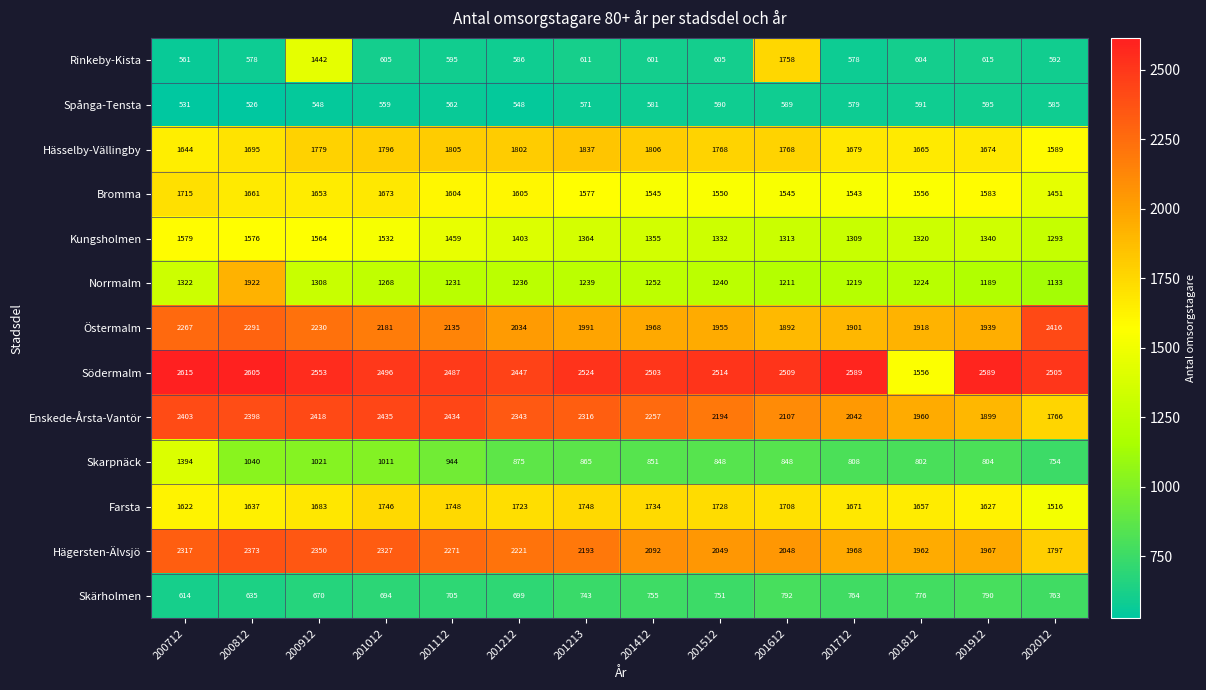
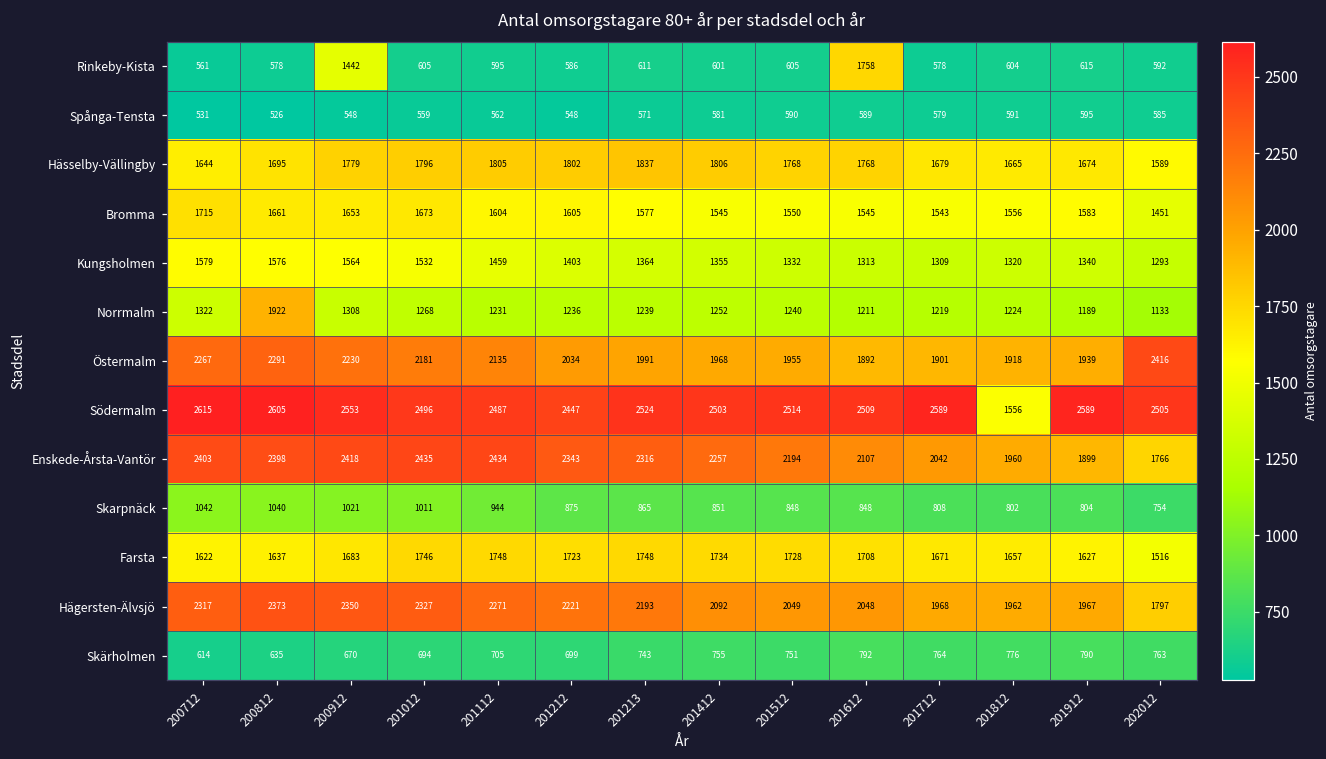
  {
    "Rinkeby-Kista": {
      "200712": 561,
      "200812": 578,
      "200912": 1442,
      "201012": 605,
      "201112": 595,
      "201212": 586,
      "201213": 611,
      "201412": 601,
      "201512": 605,
      "201612": 1758,
      "201712": 578,
      "201812": 604,
      "201912": 615,
      "202012": 592
    },
    "Spånga-Tensta": {
      "200712": 531,
      "200812": 526,
      "200912": 548,
      "201012": 559,
      "201112": 562,
      "201212": 548,
      "201213": 571,
      "201412": 581,
      "201512": 590,
      "201612": 589,
      "201712": 579,
      "201812": 591,
      "201912": 595,
      "202012": 585
    },
    "Hässelby-Vällingby": {
      "200712": 1644,
      "200812": 1695,
      "200912": 1779,
      "201012": 1796,
      "201112": 1805,
      "201212": 1802,
      "201213": 1837,
      "201412": 1806,
      "201512": 1768,
      "201612": 1768,
      "201712": 1679,
      "201812": 1665,
      "201912": 1674,
      "202012": 1589
    },
    "Bromma": {
      "200712": 1715,
      "200812": 1661,
      "200912": 1653,
      "201012": 1673,
      "201112": 1604,
      "201212": 1605,
      "201213": 1577,
      "201412": 1545,
      "201512": 1550,
      "201612": 1545,
      "201712": 1543,
      "201812": 1556,
      "201912": 1583,
      "202012": 1451
    },
    "Kungsholmen": {
      "200712": 1579,
      "200812": 1576,
      "200912": 1564,
      "201012": 1532,
      "201112": 1459,
      "201212": 1403,
      "201213": 1364,
      "201412": 1355,
      "201512": 1332,
      "201612": 1313,
      "201712": 1309,
      "201812": 1320,
      "201912": 1340,
      "202012": 1293
    },
    "Norrmalm": {
      "200712": 1322,
      "200812": 1922,
      "200912": 1308,
      "201012": 1268,
      "201112": 1231,
      "201212": 1236,
      "201213": 1239,
      "201412": 1252,
      "201512": 1240,
      "201612": 1211,
      "201712": 1219,
      "201812": 1224,
      "201912": 1189,
      "202012": 1133
    },
    "Östermalm": {
      "200712": 2267,
      "200812": 2291,
      "200912": 2230,
      "201012": 2181,
      "201112": 2135,
      "201212": 2034,
      "201213": 1991,
      "201412": 1968,
      "201512": 1955,
      "201612": 1892,
      "201712": 1901,
      "201812": 1918,
      "201912": 1939,
      "202012": 2416
    },
    "Södermalm": {
      "200712": 2615,
      "200812": 2605,
      "200912": 2553,
      "201012": 2496,
      "201112": 2487,
      "201212": 2447,
      "201213": 2524,
      "201412": 2503,
      "201512": 2514,
      "201612": 2509,
      "201712": 2589,
      "201812": 1556,
      "201912": 2589,
      "202012": 2505
    },
    "Enskede-Årsta-Vantör": {
      "200712": 2403,
      "200812": 2398,
      "200912": 2418,
      "201012": 2435,
      "201112": 2434,
      "201212": 2343,
      "201213": 2316,
      "201412": 2257,
      "201512": 2194,
      "201612": 2107,
      "201712": 2042,
      "201812": 1960,
      "201912": 1899,
      "202012": 1766
    },
    "Skarpnäck": {
-     "200712": 1394,
+     "200712": 1042,
      "200812": 1040,
      "200912": 1021,
      "201012": 1011,
      "201112": 944,
      "201212": 875,
      "201213": 865,
      "201412": 851,
      "201512": 848,
      "201612": 848,
      "201712": 808,
      "201812": 802,
      "201912": 804,
      "202012": 754
    },
    "Farsta": {
      "200712": 1622,
      "200812": 1637,
      "200912": 1683,
      "201012": 1746,
      "201112": 1748,
      "201212": 1723,
      "201213": 1748,
      "201412": 1734,
      "201512": 1728,
      "201612": 1708,
      "201712": 1671,
      "201812": 1657,
      "201912": 1627,
      "202012": 1516
    },
    "Hägersten-Älvsjö": {
      "200712": 2317,
      "200812": 2373,
      "200912": 2350,
      "201012": 2327,
      "201112": 2271,
      "201212": 2221,
      "201213": 2193,
      "201412": 2092,
      "201512": 2049,
      "201612": 2048,
      "201712": 1968,
      "201812": 1962,
      "201912": 1967,
      "202012": 1797
    },
    "Skärholmen": {
      "200712": 614,
      "200812": 635,
      "200912": 670,
      "201012": 694,
      "201112": 705,
      "201212": 699,
      "201213": 743,
      "201412": 755,
      "201512": 751,
      "201612": 792,
      "201712": 764,
      "201812": 776,
      "201912": 790,
      "202012": 763
    }
  }
